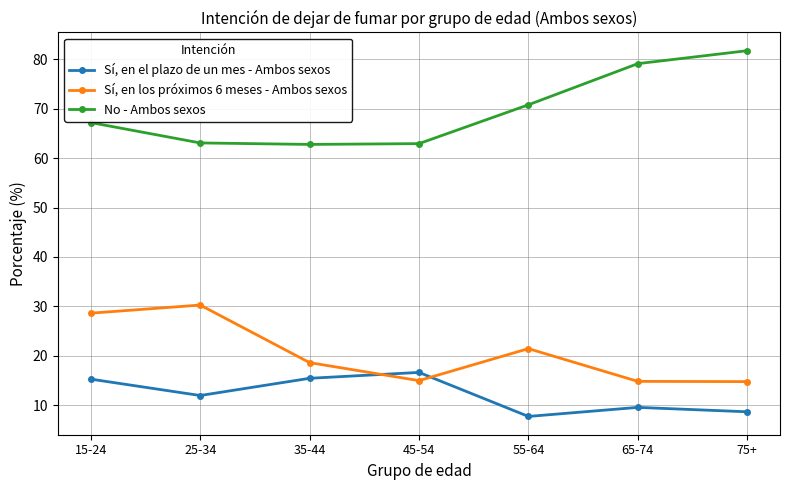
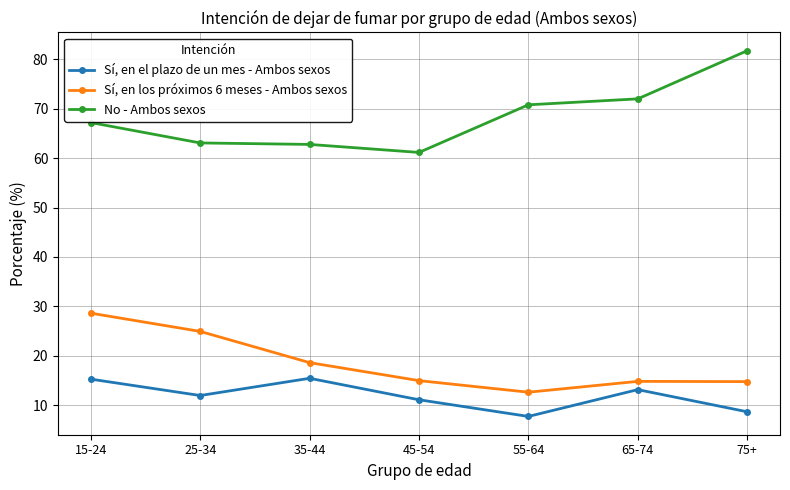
  {
    "Sí, en el plazo de un mes - Ambos sexos": {
      "15-24": 15,
      "25-34": 12,
      "35-44": 15,
-     "45-54": 17,
+     "45-54": 11,
      "55-64": 8,
-     "65-74": 10,
+     "65-74": 13,
      "75+": 9
    },
    "Sí, en los próximos 6 meses - Ambos sexos": {
      "15-24": 29,
-     "25-34": 30,
+     "25-34": 25,
      "35-44": 19,
      "45-54": 15,
-     "55-64": 21,
+     "55-64": 13,
      "65-74": 15,
      "75+": 15
    },
    "No - Ambos sexos": {
      "15-24": 67,
      "25-34": 63,
      "35-44": 63,
-     "45-54": 63,
+     "45-54": 61,
      "55-64": 71,
-     "65-74": 79,
+     "65-74": 72,
      "75+": 82
    }
  }
